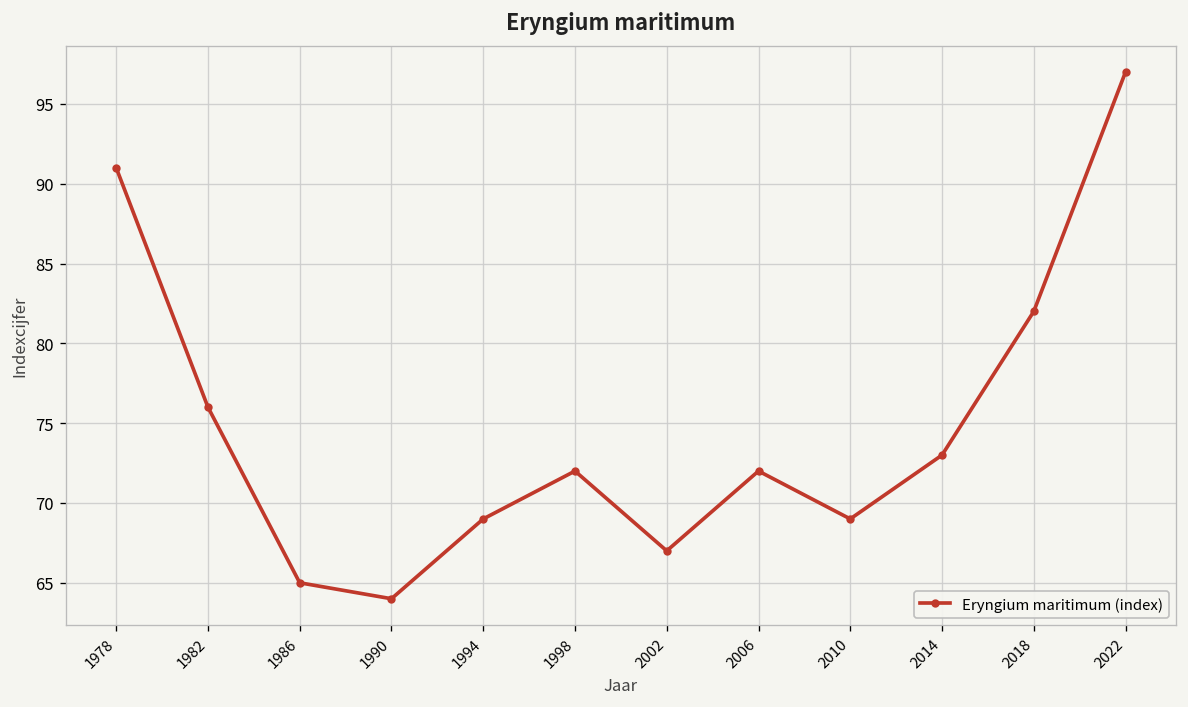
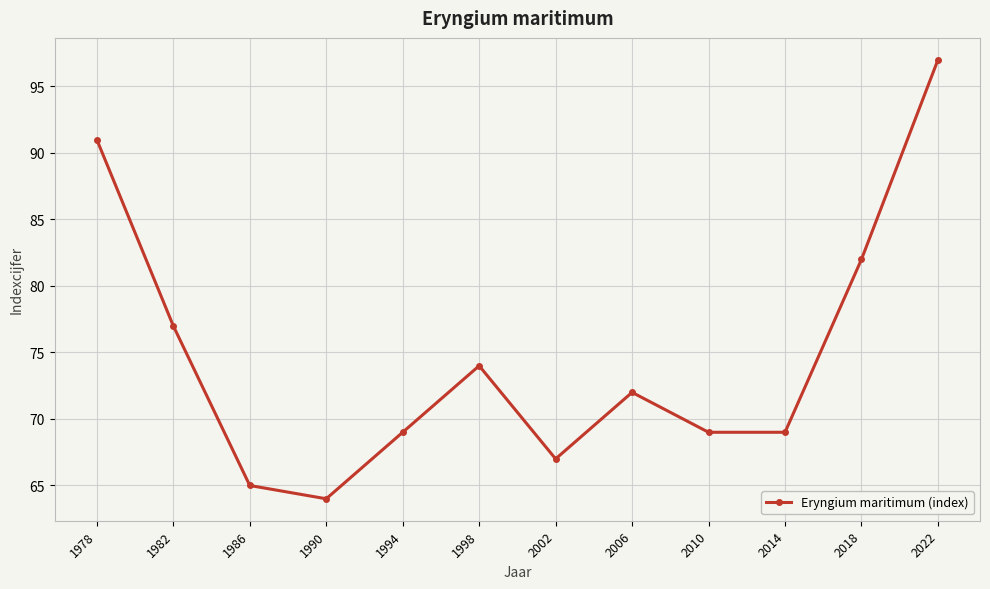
  {
    "1978": 91,
-   "1982": 76,
+   "1982": 77,
    "1986": 65,
    "1990": 64,
    "1994": 69,
-   "1998": 72,
+   "1998": 74,
    "2002": 67,
    "2006": 72,
    "2010": 69,
-   "2014": 73,
+   "2014": 69,
    "2018": 82,
    "2022": 97
  }
